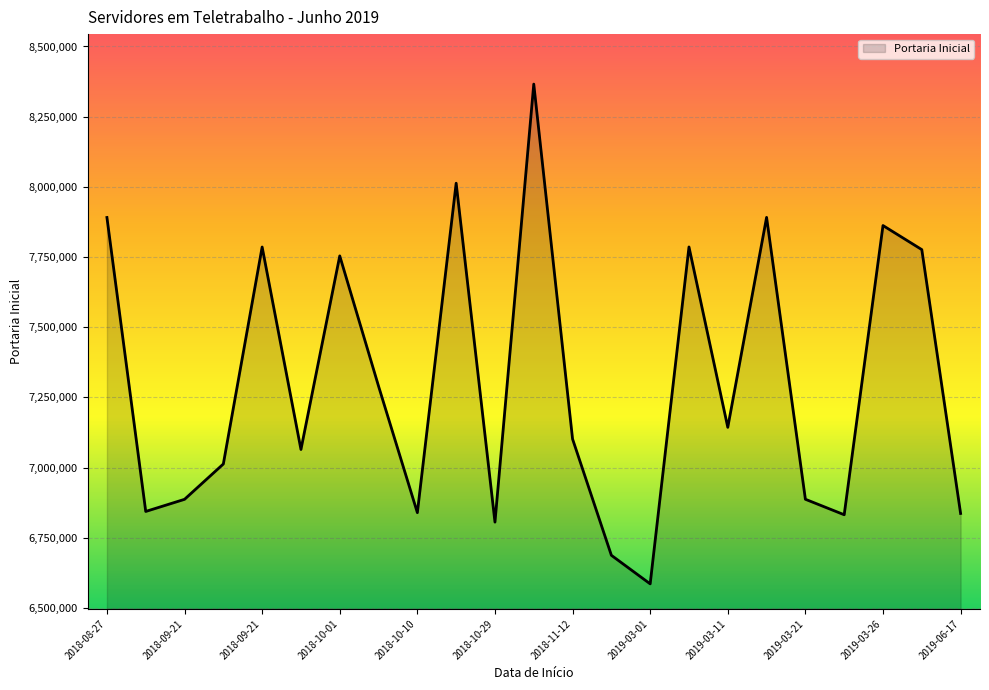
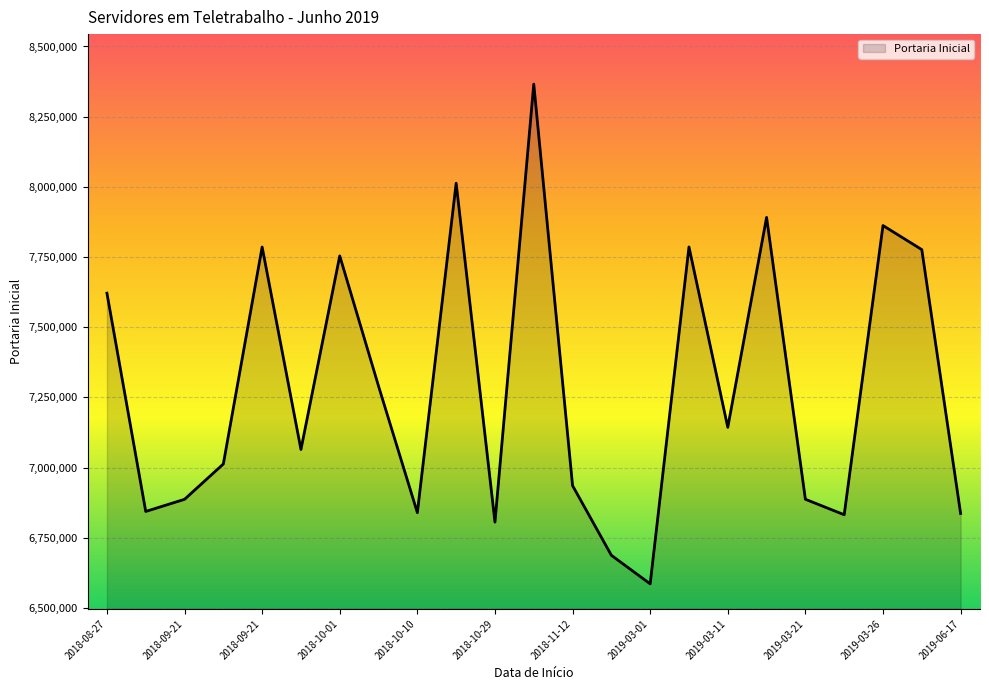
  {
-   "2018-08-27": "7,890,000",
+   "2018-08-27": "7,620,000",
    "2018-10-10": "6,840,000",
    "2018-10-29": "6,810,000",
-   "2018-11-12": "7,100,000",
+   "2018-11-12": "6,940,000",
    "2019-03-01": "6,590,000",
    "2019-03-21": "6,890,000",
    "2019-06-17": "6,840,000"
  }
